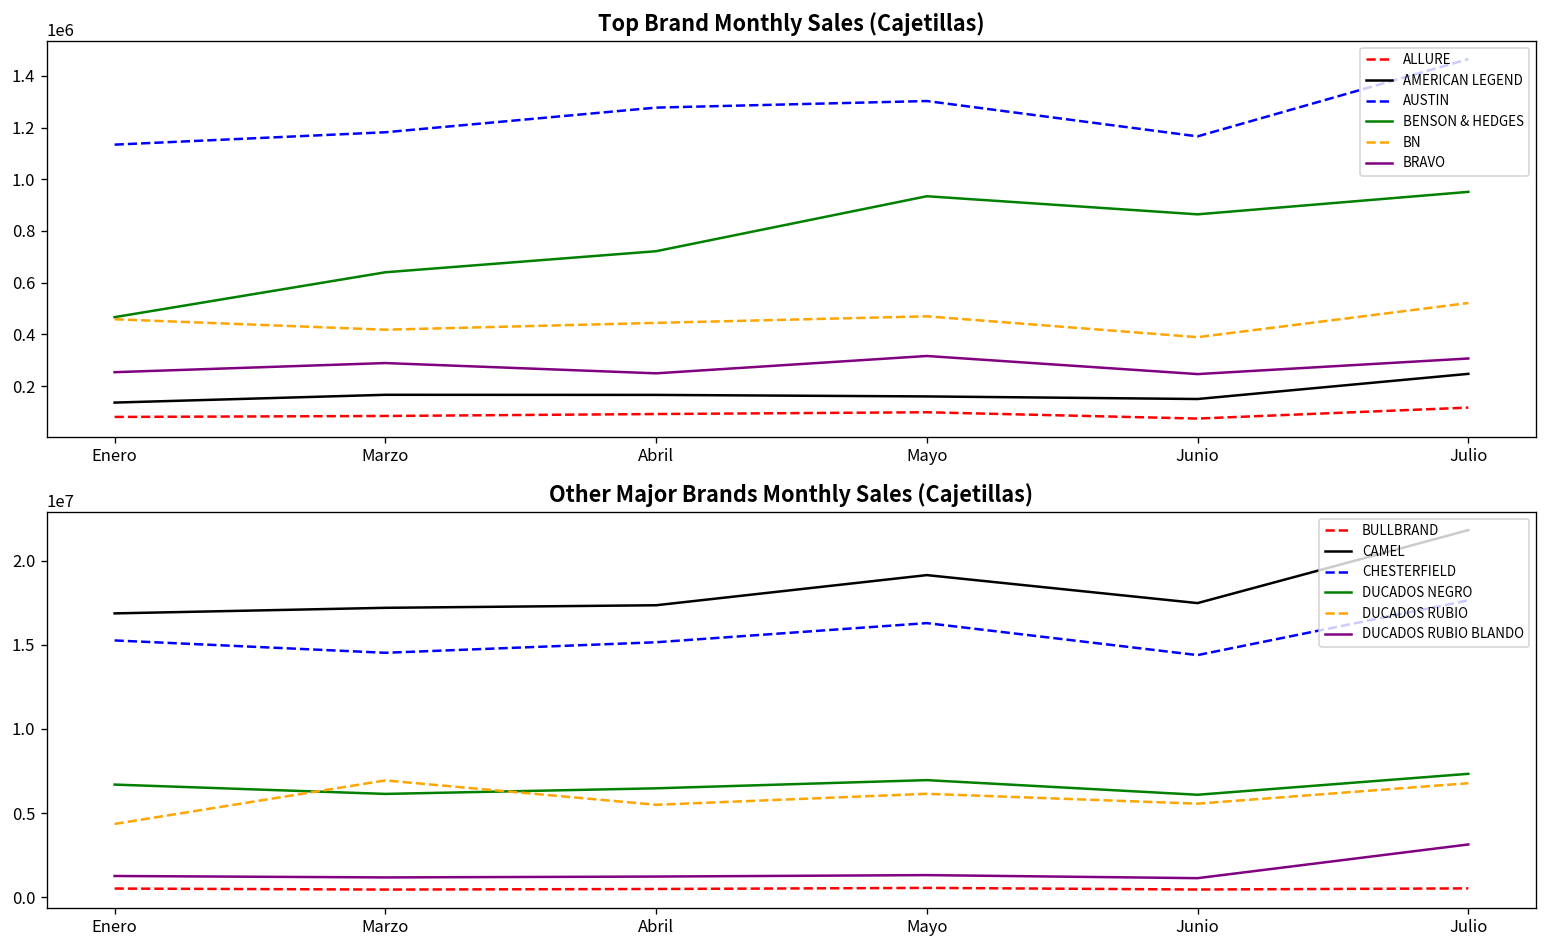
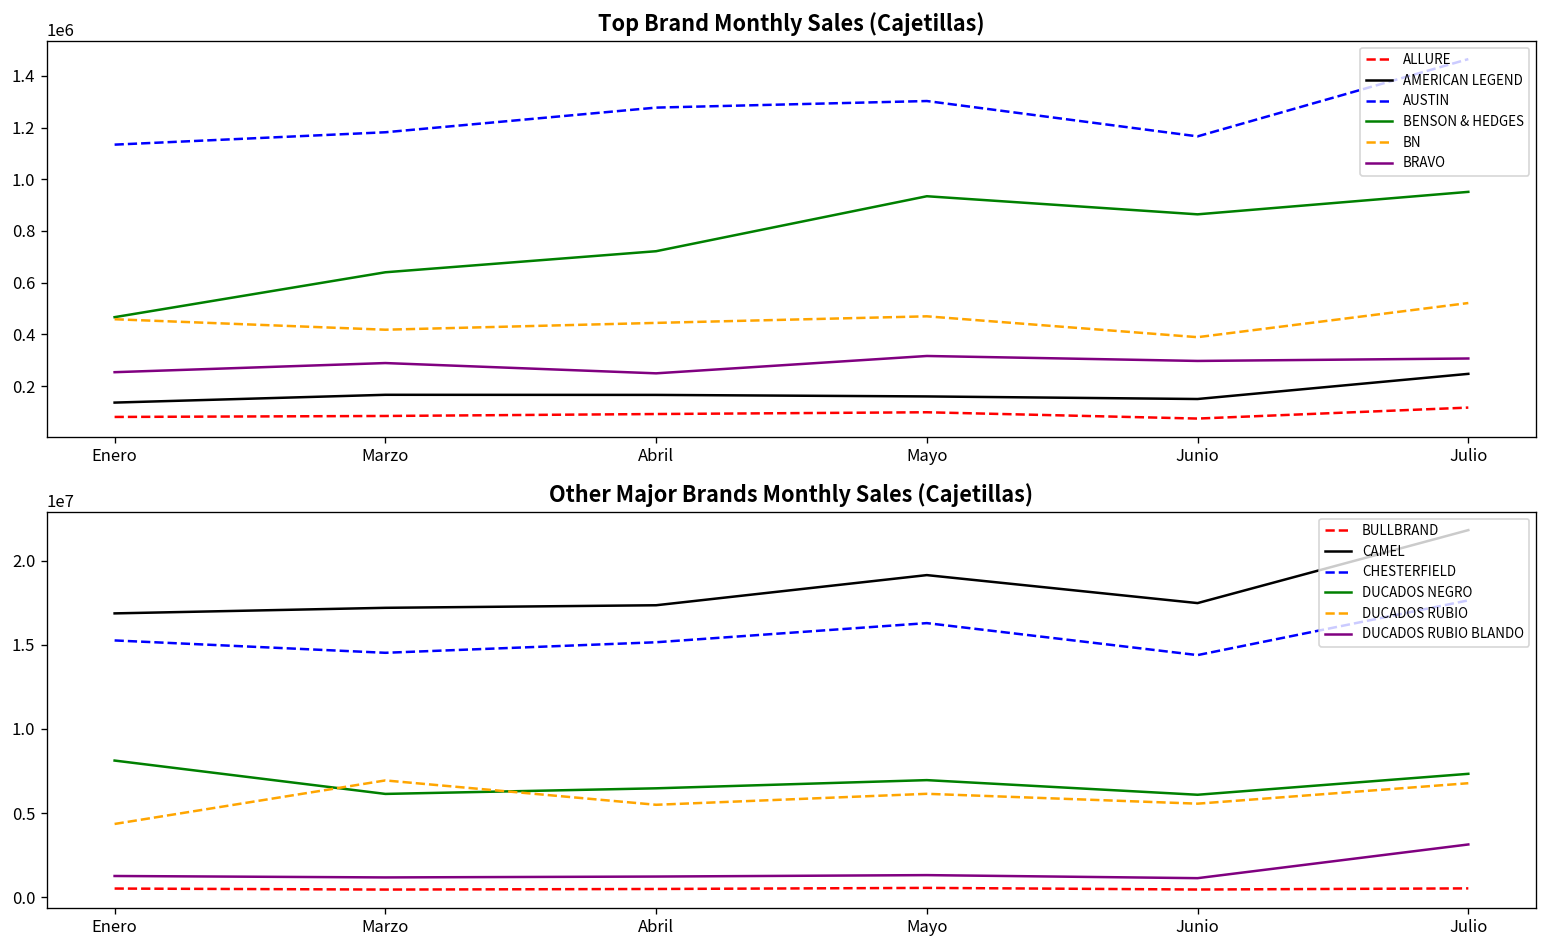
  {
    "Top Brand Monthly Sales (Cajetillas)": {
      "ALLURE": {
        "Enero": 80000,
        "Marzo": 80000,
        "Abril": 90000,
        "Mayo": 100000,
        "Junio": 70000,
        "Julio": 120000
      },
      "AMERICAN LEGEND": {
        "Enero": 140000,
        "Marzo": 170000,
        "Abril": 170000,
        "Mayo": 160000,
        "Junio": 150000,
        "Julio": 250000
      },
      "AUSTIN": {
        "Enero": 1130000,
        "Marzo": 1180000,
        "Abril": 1280000,
        "Mayo": 1300000,
        "Junio": 1170000
      },
      "BENSON & HEDGES": {
        "Marzo": 640000,
        "Abril": 720000,
        "Mayo": 930000,
        "Junio": 860000,
        "Julio": 950000
      },
      "BN": {
        "Marzo": 420000,
        "Abril": 440000,
        "Mayo": 470000,
        "Junio": 390000,
        "Julio": 520000
      },
      "BRAVO": {
        "Enero": 250000,
        "Marzo": 290000,
        "Abril": 250000,
        "Mayo": 320000,
-       "Junio": 250000,
+       "Junio": 300000,
        "Julio": 310000
      }
    },
    "Other Major Brands Monthly Sales (Cajetillas)": {
      "BULLBRAND": {
        "Enero": 500000,
        "Marzo": 500000,
        "Abril": 500000,
        "Mayo": 600000,
        "Junio": 500000,
        "Julio": 500000
      },
      "CAMEL": {
        "Enero": 16900000,
        "Marzo": 17200000,
        "Abril": 17300000,
        "Mayo": 19100000,
        "Junio": 17500000
      },
      "CHESTERFIELD": {
        "Enero": 15300000,
        "Marzo": 14500000,
        "Abril": 15100000,
        "Mayo": 16300000,
        "Junio": 14400000
      },
      "DUCADOS NEGRO": {
-       "Enero": 6700000,
+       "Enero": 8100000,
        "Marzo": 6100000,
        "Abril": 6500000,
        "Mayo": 7000000,
        "Junio": 6100000,
        "Julio": 7300000
      },
      "DUCADOS RUBIO": {
        "Enero": 4400000,
        "Marzo": 6900000,
        "Abril": 5500000,
        "Mayo": 6200000,
        "Junio": 5600000,
        "Julio": 6800000
      },
      "DUCADOS RUBIO BLANDO": {
        "Enero": 1300000,
        "Marzo": 1200000,
        "Abril": 1200000,
        "Mayo": 1300000,
        "Junio": 1100000,
        "Julio": 3100000
      }
    }
  }
